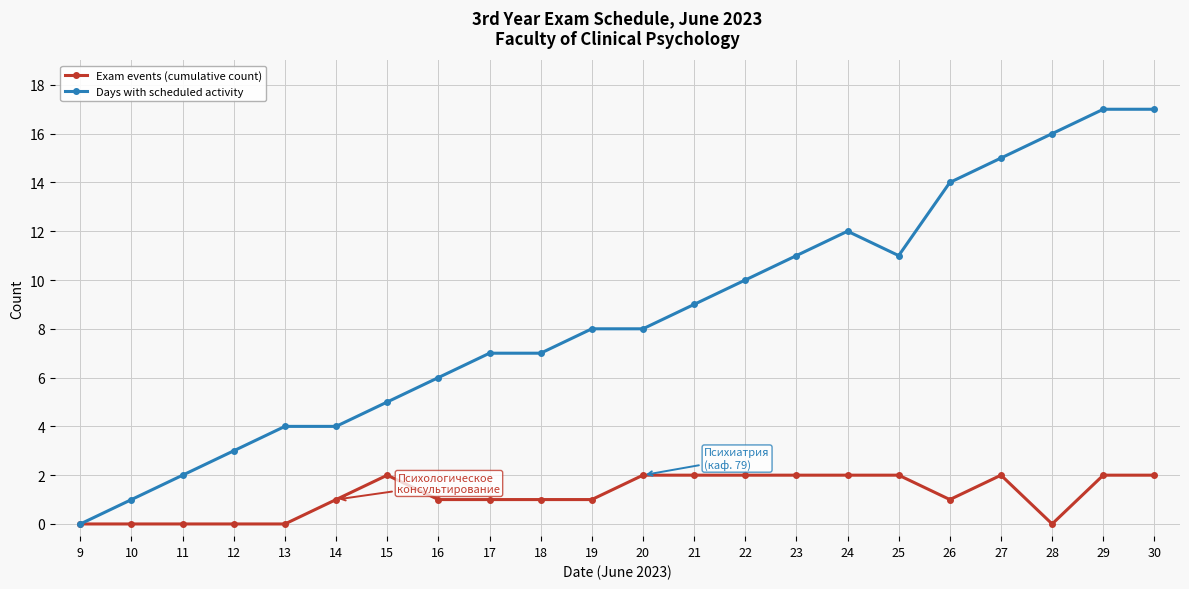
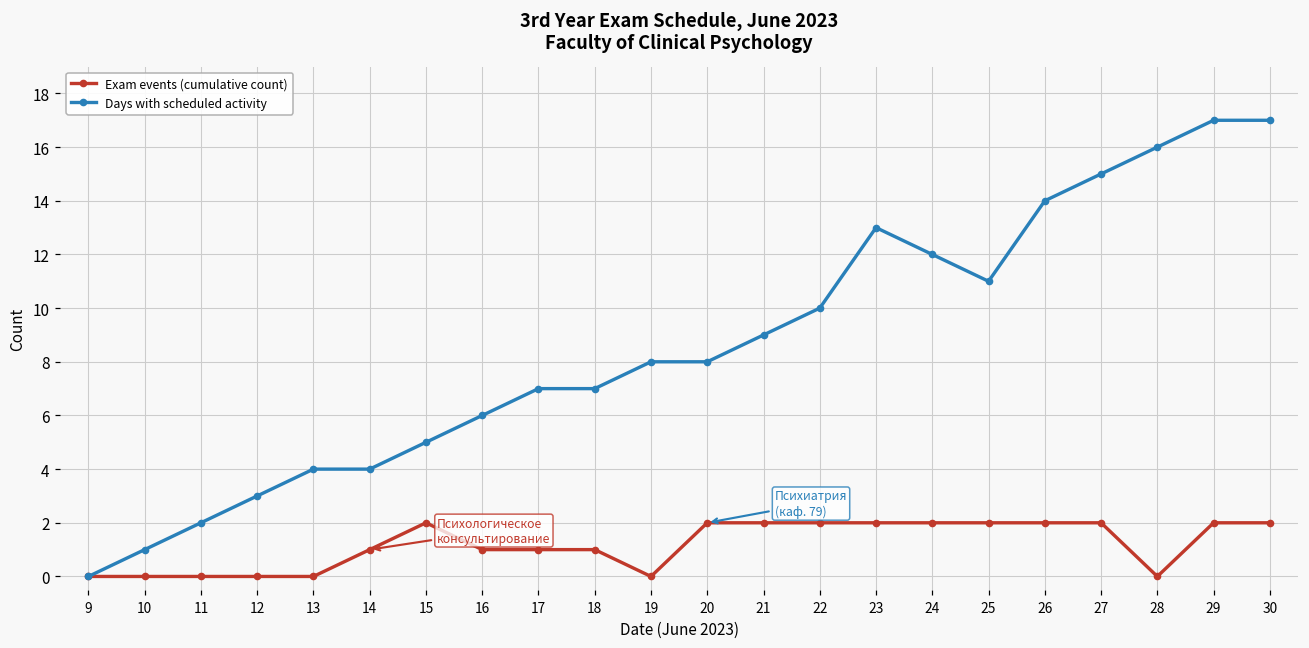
  {
    "Exam events (cumulative count)": {
      "10": 0,
      "11": 0,
      "12": 0,
      "13": 0,
      "14": 1,
      "15": 2,
      "16": 1,
      "17": 1,
      "18": 1,
-     "19": 1,
+     "19": 0,
      "20": 2,
      "23": 2,
      "24": 2,
      "25": 2,
-     "26": 1,
+     "26": 2,
      "27": 2,
      "28": 0,
      "29": 2,
      "30": 2
    },
    "Days with scheduled activity": {
      "10": 1,
      "11": 2,
      "12": 3,
      "13": 4,
      "14": 4,
      "15": 5,
      "16": 6,
      "17": 7,
      "18": 7,
      "19": 8,
      "20": 8,
      "21": 9,
      "22": 10,
-     "23": 11,
+     "23": 13,
      "24": 12,
      "25": 11,
      "26": 14,
      "27": 15,
      "28": 16,
      "29": 17,
      "30": 17
    }
  }
